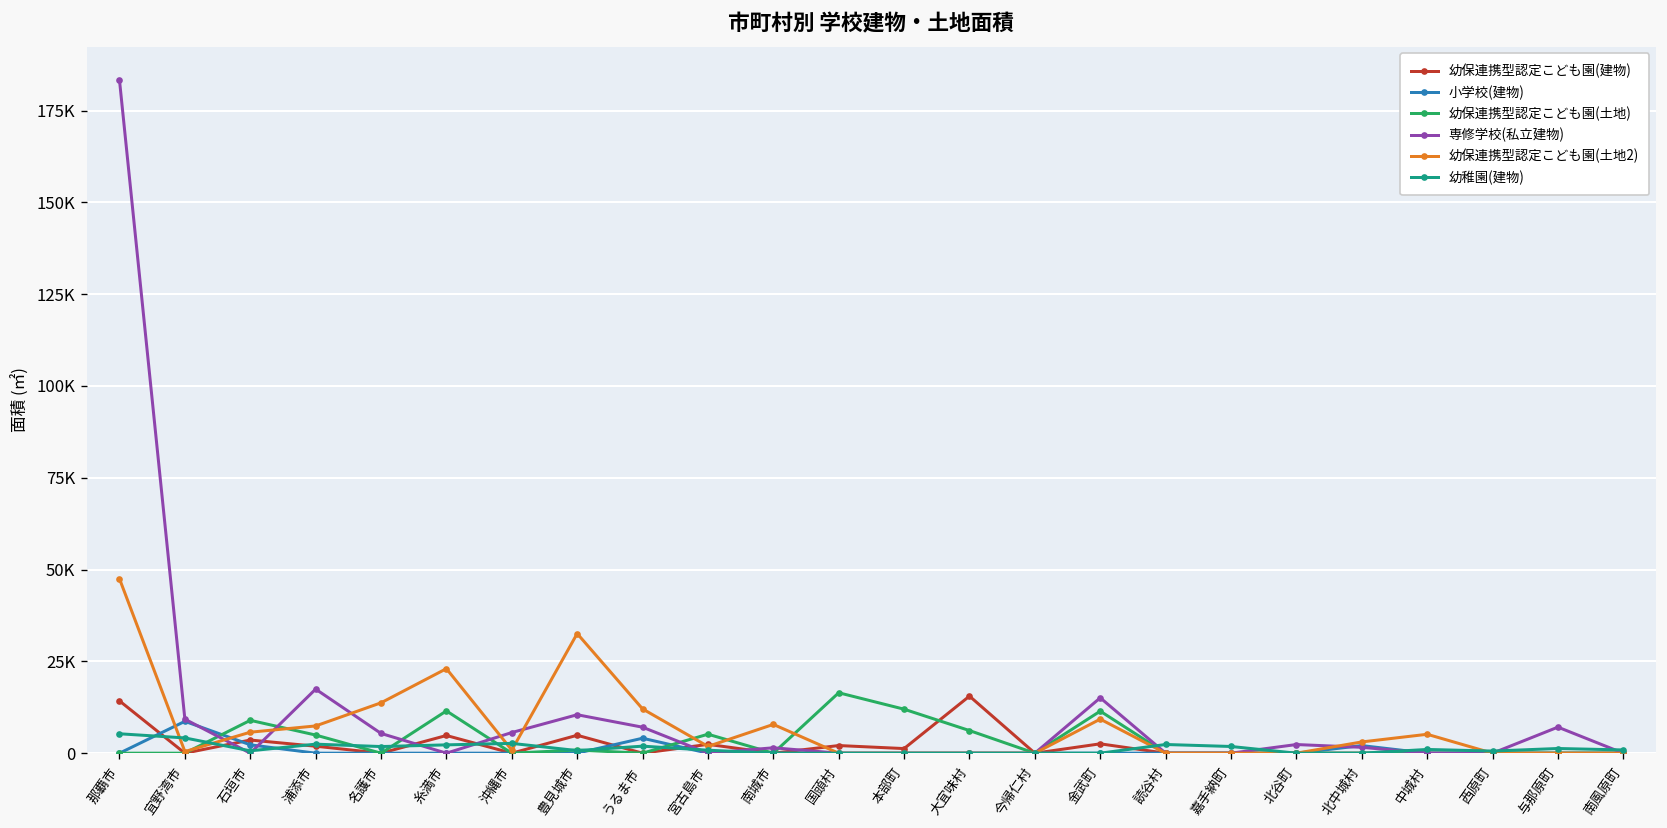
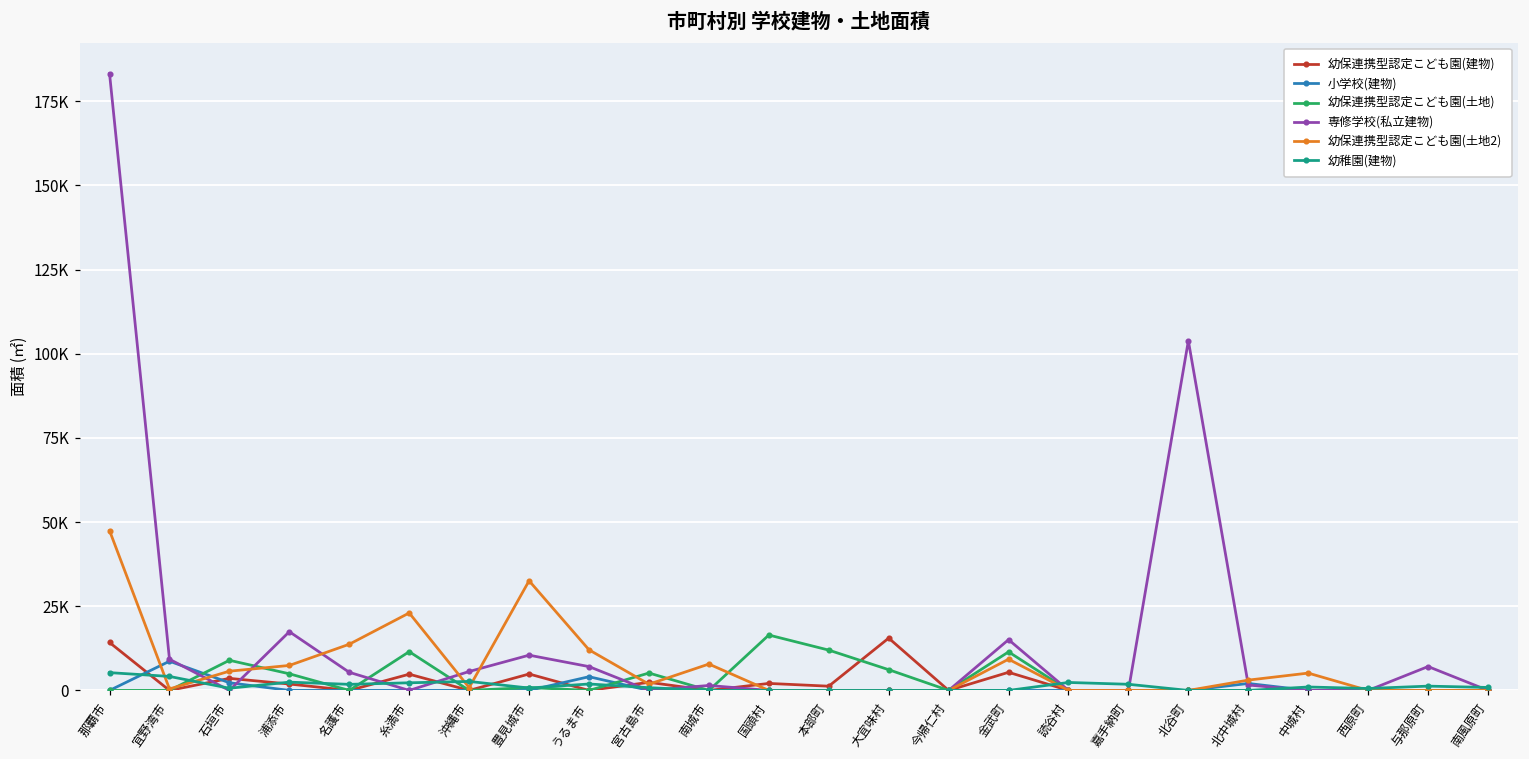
  {
    "幼保連携型認定こども園(建物)": {
      "那覇市": 14000,
      "石垣市": 4000,
      "糸満市": 5000,
      "豊見城市": 5000,
      "国頭村": 2000,
      "本部町": 1000,
      "大宜味村": 16000,
-     "金武町": 3000
+     "金武町": 5000
    },
    "小学校(建物)": {
      "石垣市": 2000,
      "浦添市": 0,
      "うるま市": 4000
    },
    "専修学校(私立建物)": {
      "那覇市": 183000,
      "浦添市": 17000,
      "名護市": 5000,
      "沖縄市": 6000,
      "豊見城市": 10000,
      "うるま市": 7000,
      "南城市": 1000,
      "金武町": 15000,
-     "北谷町": 2000,
+     "北谷町": 104000,
      "与那原町": 7000
    },
    "幼保連携型認定こども園(土地2)": {
      "那覇市": 47000,
      "石垣市": 6000,
      "浦添市": 7000,
      "名護市": 14000,
      "糸満市": 23000,
      "沖縄市": 1000,
      "豊見城市": 33000,
      "うるま市": 12000,
      "南城市": 8000,
      "金武町": 9000,
      "北中城村": 3000,
      "中城村": 5000
    }
  }
